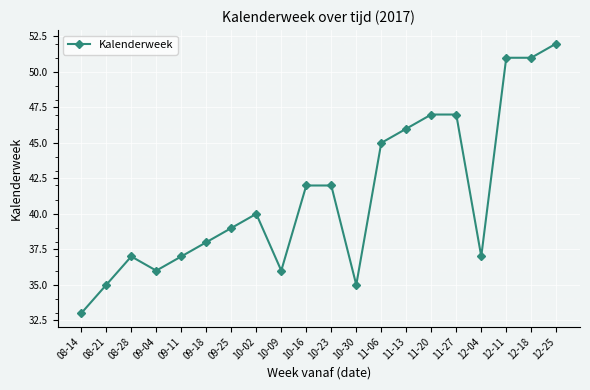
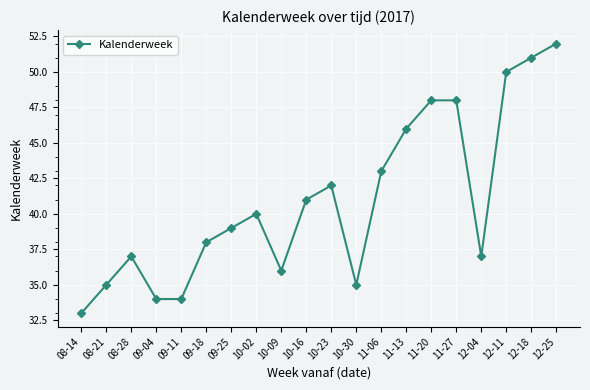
  {
    "08-14": 33,
    "08-21": 35,
    "08-28": 37,
-   "09-04": 36,
-   "09-11": 37,
+   "09-04": 34,
+   "09-11": 34,
    "09-18": 38,
    "09-25": 39,
    "10-02": 40,
    "10-09": 36,
-   "10-16": 42,
+   "10-16": 41,
    "10-23": 42,
    "10-30": 35,
-   "11-06": 45,
+   "11-06": 43,
    "11-13": 46,
-   "11-20": 47,
-   "11-27": 47,
+   "11-20": 48,
+   "11-27": 48,
    "12-04": 37,
-   "12-11": 51,
+   "12-11": 50,
    "12-18": 51,
    "12-25": 52
  }
